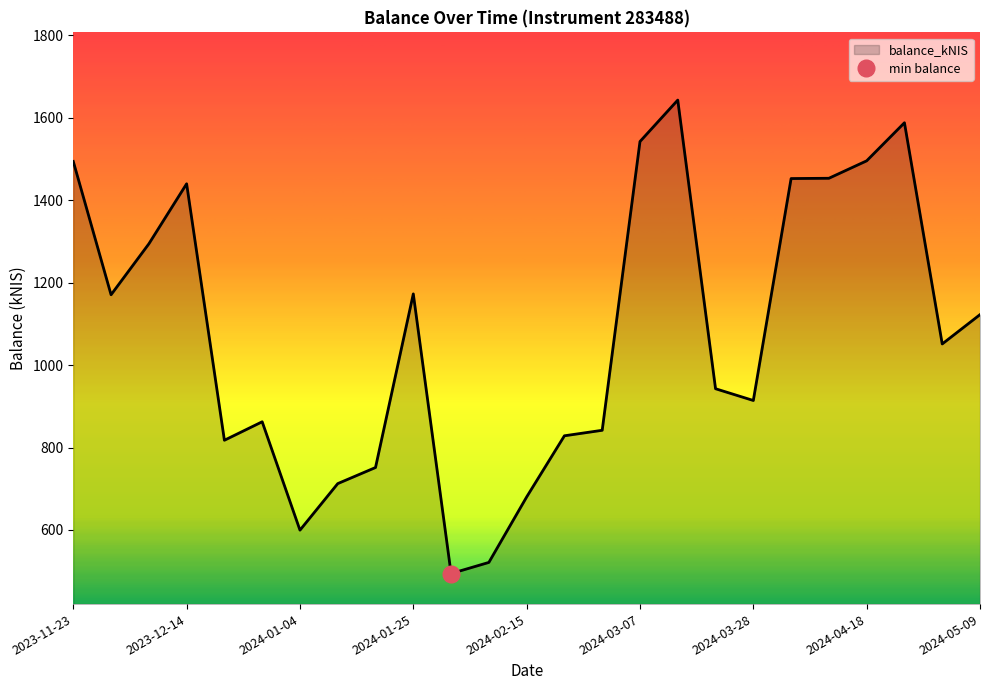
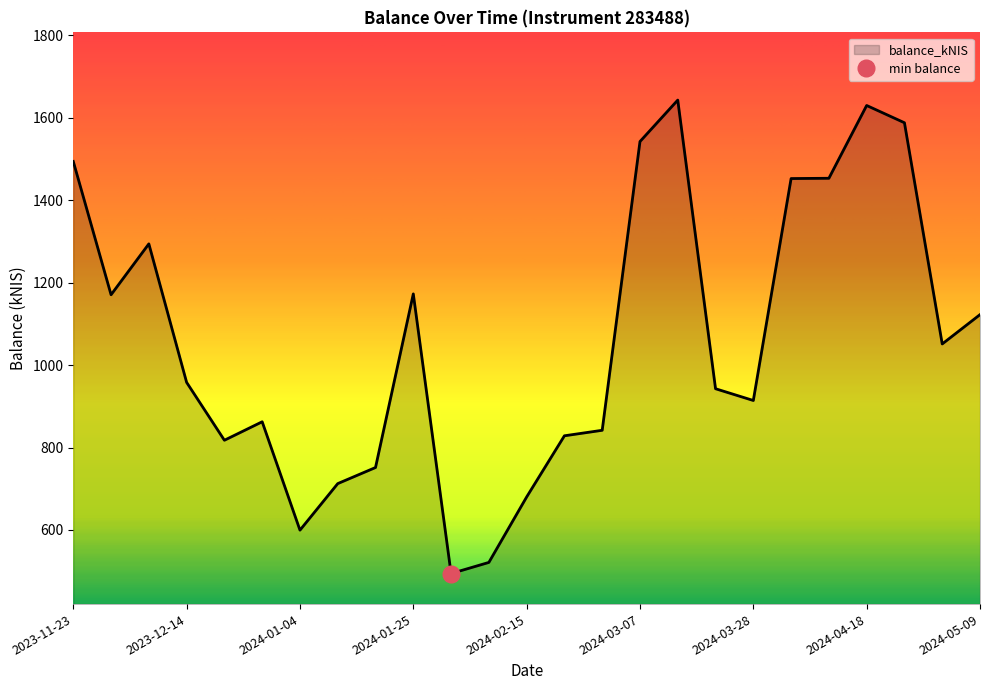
  {
    "balance_kNIS": {
      "2023-11-23": 1490,
-     "2023-12-14": 1440,
+     "2023-12-14": 960,
      "2024-01-04": 600,
      "2024-01-25": 1170,
      "2024-02-15": 680,
      "2024-03-07": 1540,
      "2024-03-28": 910,
-     "2024-04-18": 1500,
+     "2024-04-18": 1630,
      "2024-05-09": 1120
    }
  }
